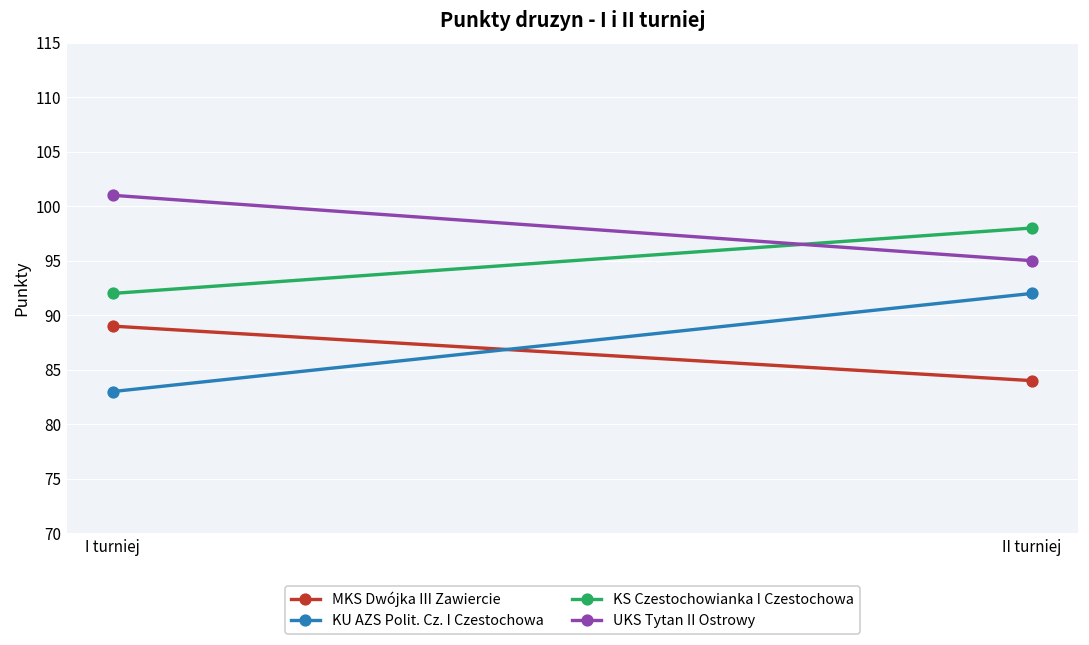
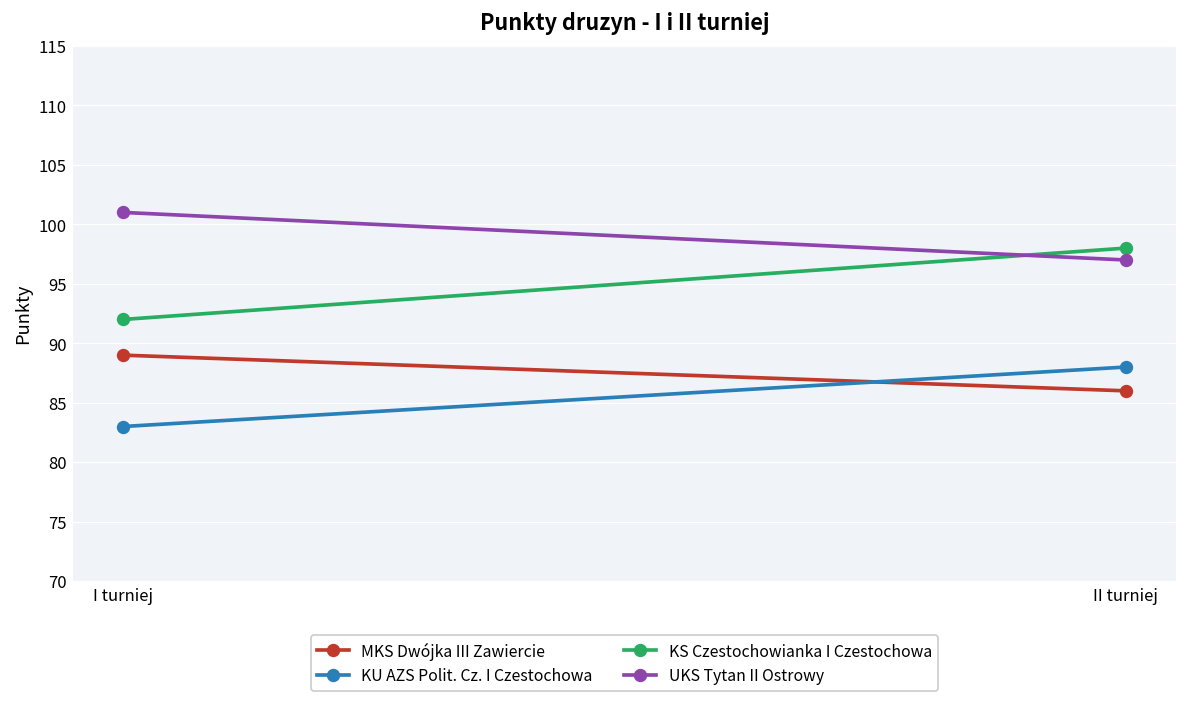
  {
    "MKS Dwójka III Zawiercie": {
      "I turniej": 89,
-     "II turniej": 84
+     "II turniej": 86
    },
    "KU AZS Polit. Cz. I Czestochowa": {
      "I turniej": 83,
-     "II turniej": 92
+     "II turniej": 88
    },
    "KS Czestochowianka I Czestochowa": {
      "I turniej": 92,
      "II turniej": 98
    },
    "UKS Tytan II Ostrowy": {
      "I turniej": 101,
-     "II turniej": 95
+     "II turniej": 97
    }
  }
